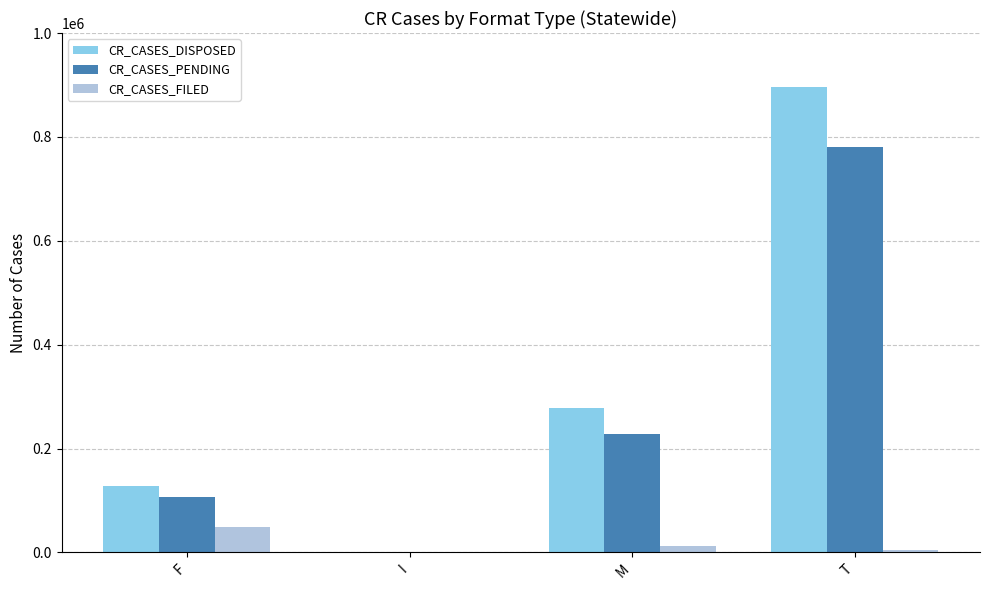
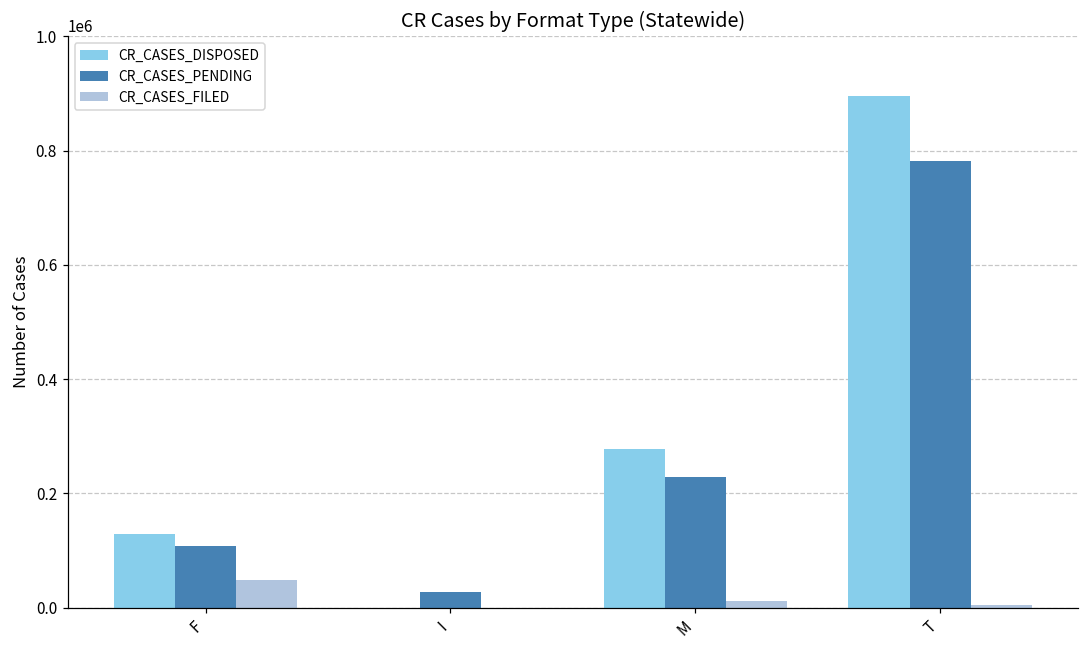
  {
    "CR_CASES_PENDING": {
      "F": 110000,
-     "I": 0,
+     "I": 30000,
      "M": 230000,
      "T": 780000
    }
  }
